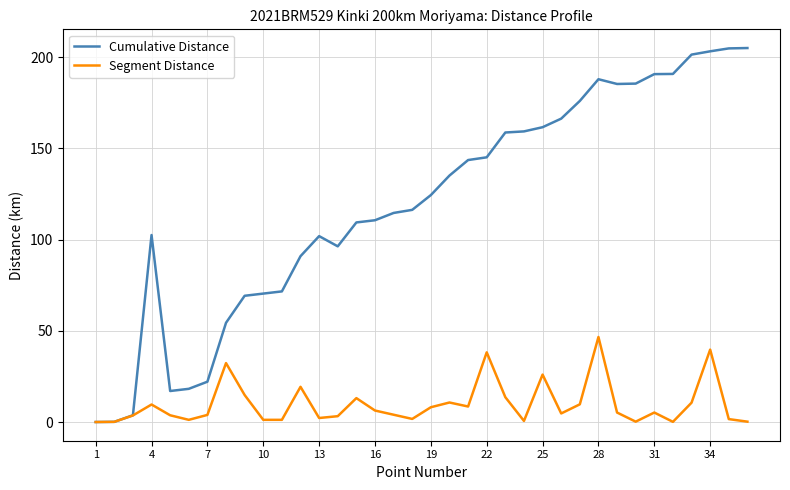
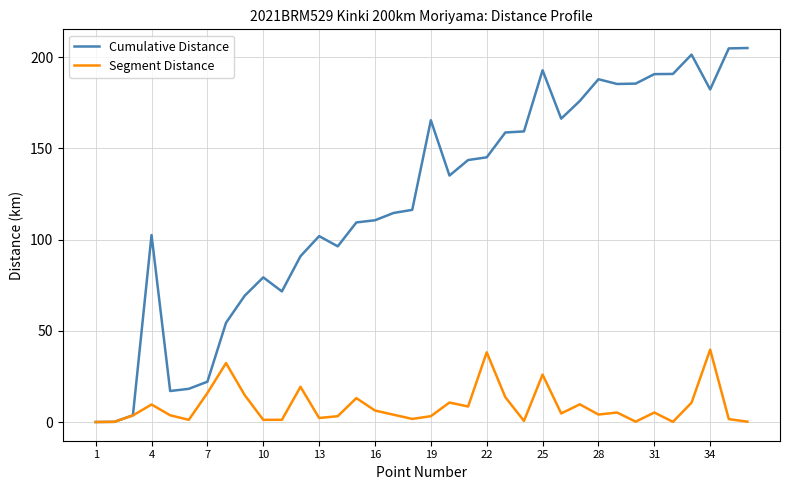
  {
    "Cumulative Distance": {
      "4": 103,
      "7": 22,
-     "10": 70,
+     "10": 79,
      "13": 102,
      "16": 111,
-     "19": 124,
+     "19": 165,
      "22": 145,
-     "25": 162,
+     "25": 193,
      "28": 188,
      "31": 191,
-     "34": 203
+     "34": 182
    },
    "Segment Distance": {
      "4": 10,
-     "7": 4,
+     "7": 16,
      "10": 1,
      "13": 2,
      "16": 6,
-     "19": 8,
+     "19": 3,
      "22": 38,
      "25": 26,
-     "28": 47,
+     "28": 4,
      "31": 5,
      "34": 40
    }
  }
